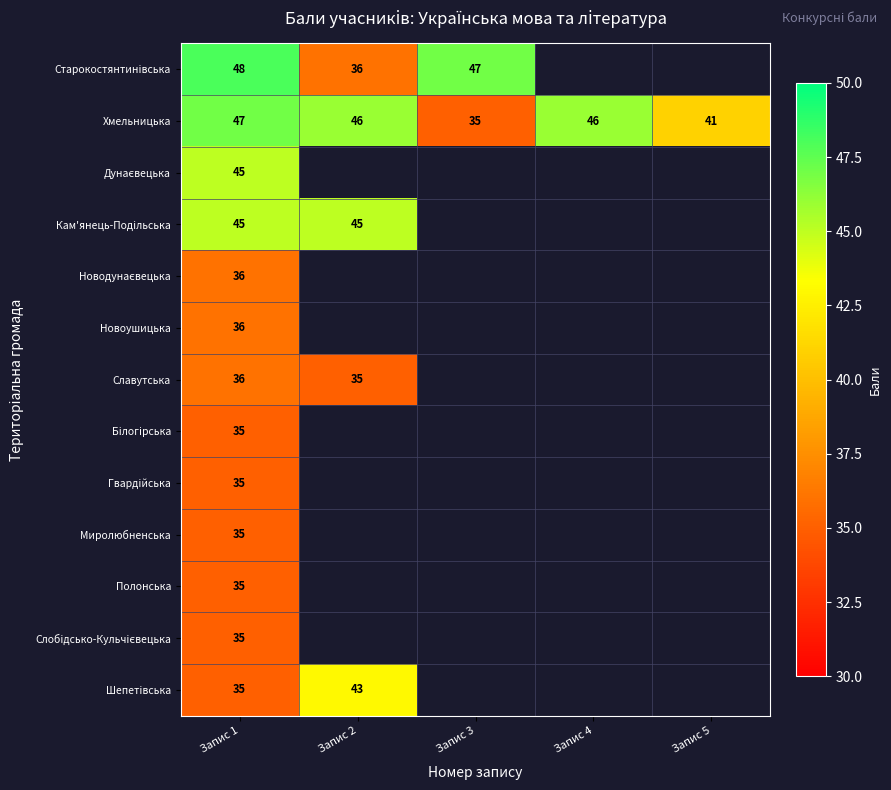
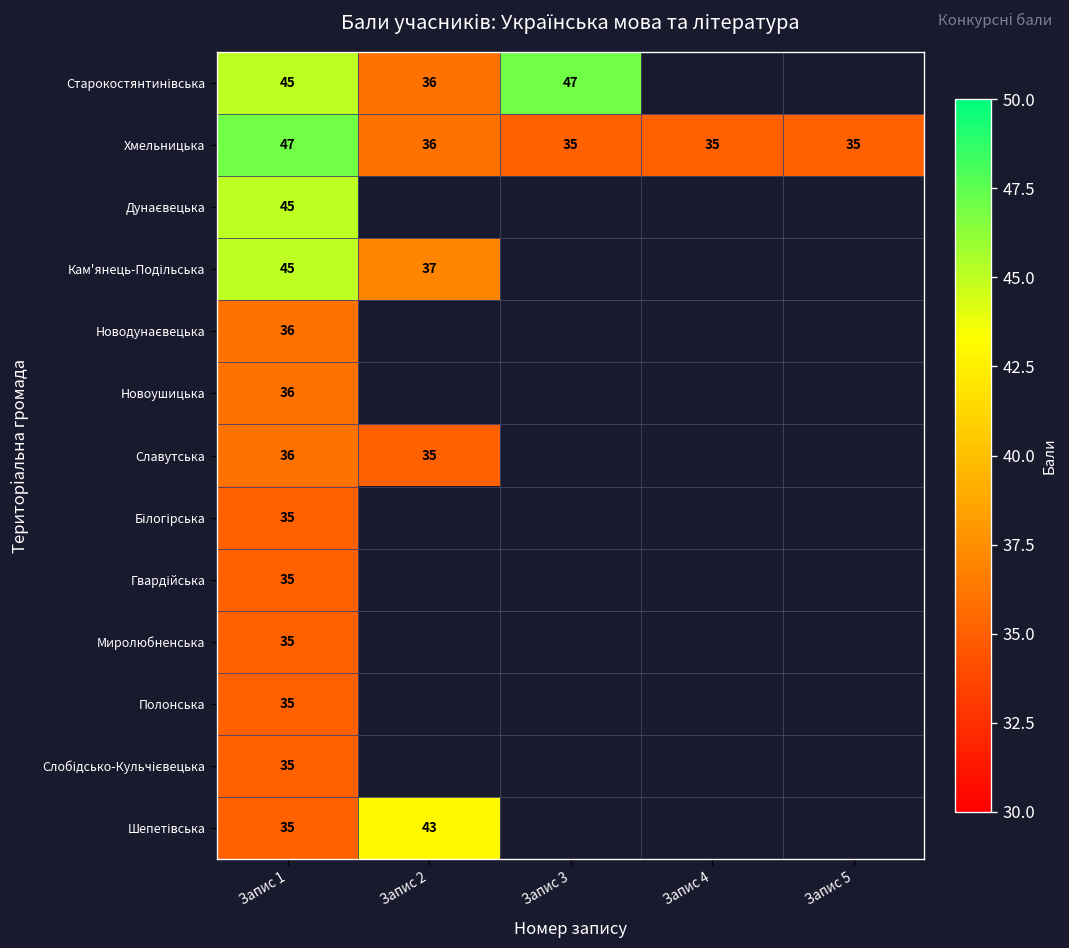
  {
    "Старокостянтинівська": {
-     "Запис 1": 48,
+     "Запис 1": 45,
      "Запис 2": 36,
      "Запис 3": 47
    },
    "Хмельницька": {
      "Запис 1": 47,
-     "Запис 2": 46,
+     "Запис 2": 36,
      "Запис 3": 35,
-     "Запис 4": 46,
-     "Запис 5": 41
+     "Запис 4": 35,
+     "Запис 5": 35
    },
    "Дунаєвецька": {
      "Запис 1": 45
    },
    "Кам'янець-Подільська": {
      "Запис 1": 45,
-     "Запис 2": 45
+     "Запис 2": 37
    },
    "Новодунаєвецька": {
      "Запис 1": 36
    },
    "Новоушицька": {
      "Запис 1": 36
    },
    "Славутська": {
      "Запис 1": 36,
      "Запис 2": 35
    },
    "Білогірська": {
      "Запис 1": 35
    },
    "Гвардійська": {
      "Запис 1": 35
    },
    "Миролюбненська": {
      "Запис 1": 35
    },
    "Полонська": {
      "Запис 1": 35
    },
    "Слобідсько-Кульчієвецька": {
      "Запис 1": 35
    },
    "Шепетівська": {
      "Запис 1": 35,
      "Запис 2": 43
    }
  }
